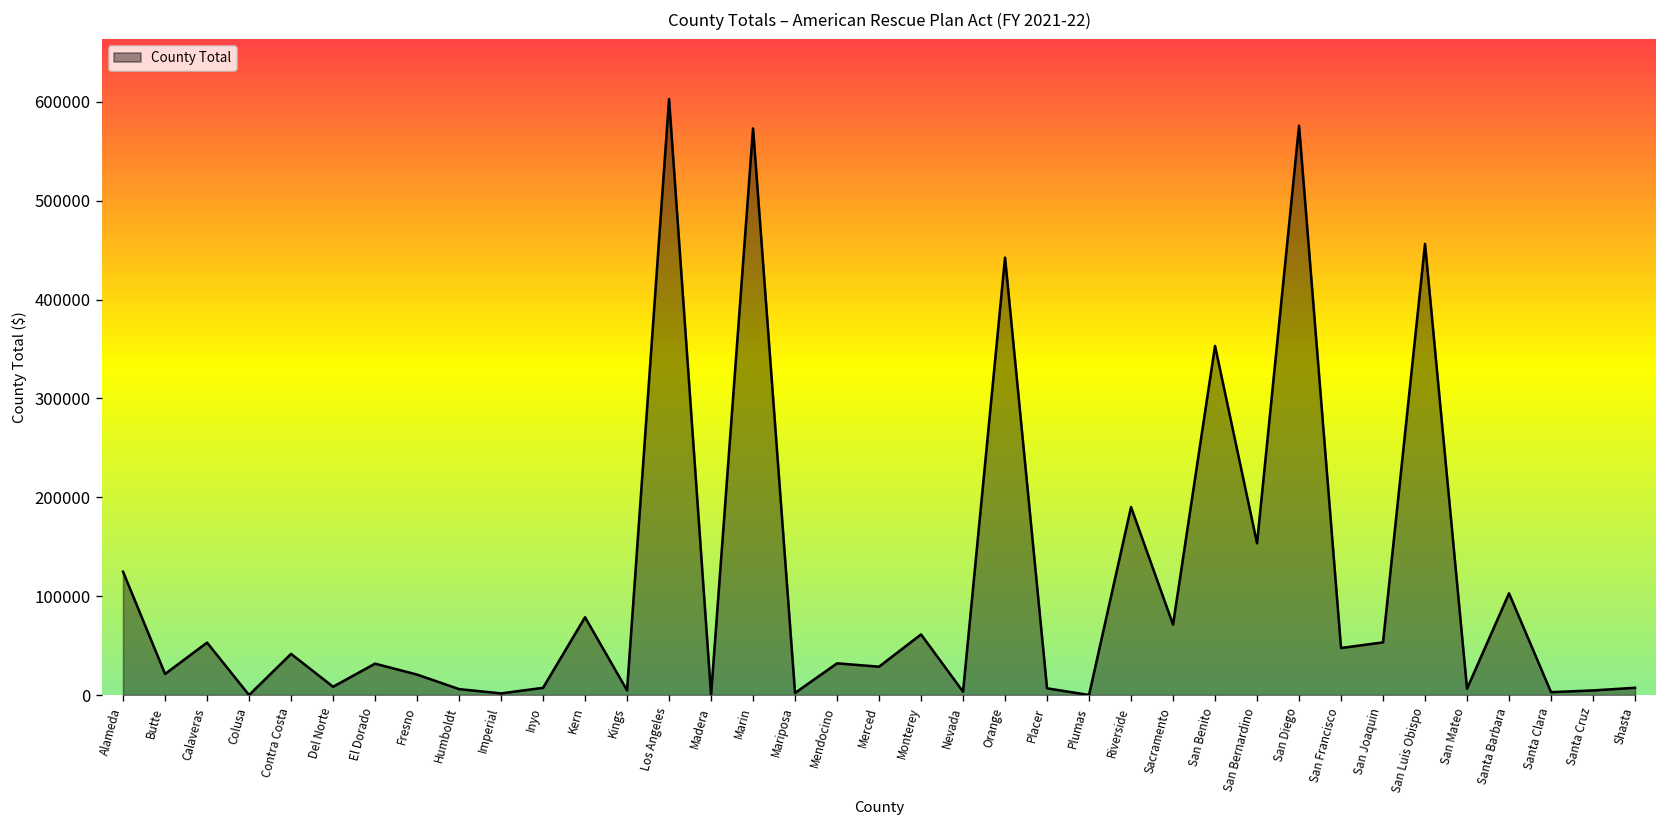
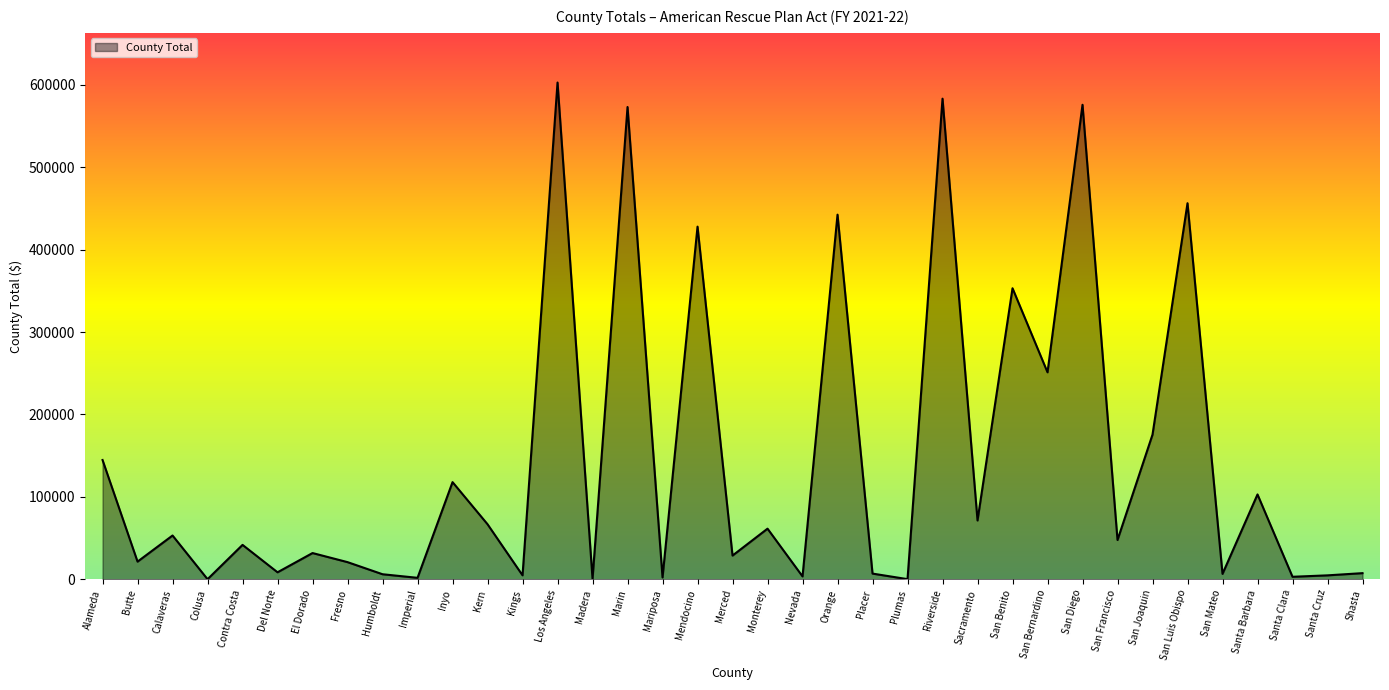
  {
-   "Alameda": 120000,
+   "Alameda": 140000,
    "Butte": 20000,
    "Calaveras": 50000,
    "Colusa": 0,
    "Contra Costa": 40000,
    "Del Norte": 10000,
    "El Dorado": 30000,
    "Fresno": 20000,
    "Humboldt": 10000,
    "Imperial": 0,
-   "Inyo": 10000,
-   "Kern": 80000,
+   "Inyo": 120000,
+   "Kern": 70000,
    "Kings": 0,
    "Los Angeles": 600000,
    "Madera": 0,
    "Marin": 570000,
    "Mariposa": 0,
-   "Mendocino": 30000,
+   "Mendocino": 430000,
    "Merced": 30000,
    "Monterey": 60000,
    "Nevada": 0,
    "Orange": 440000,
    "Placer": 10000,
    "Plumas": 0,
-   "Riverside": 190000,
+   "Riverside": 580000,
    "Sacramento": 70000,
    "San Benito": 350000,
-   "San Bernardino": 150000,
+   "San Bernardino": 250000,
    "San Diego": 580000,
    "San Francisco": 50000,
-   "San Joaquin": 50000,
+   "San Joaquin": 180000,
    "San Luis Obispo": 460000,
    "San Mateo": 10000,
    "Santa Barbara": 100000,
    "Santa Clara": 0,
    "Santa Cruz": 0,
    "Shasta": 10000
  }
